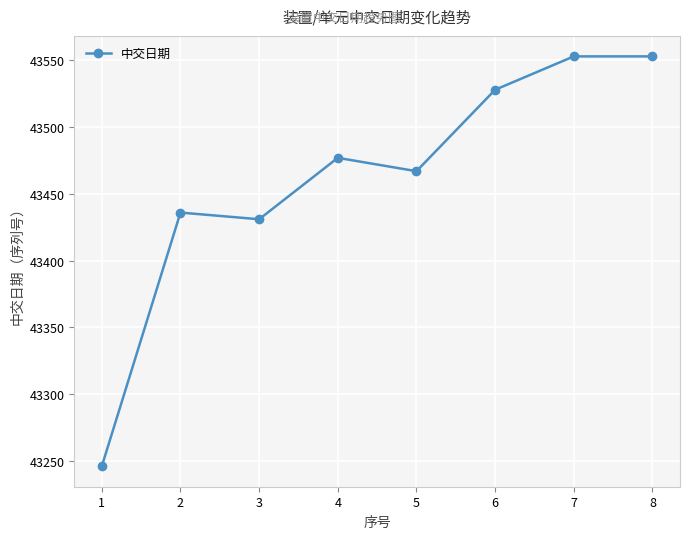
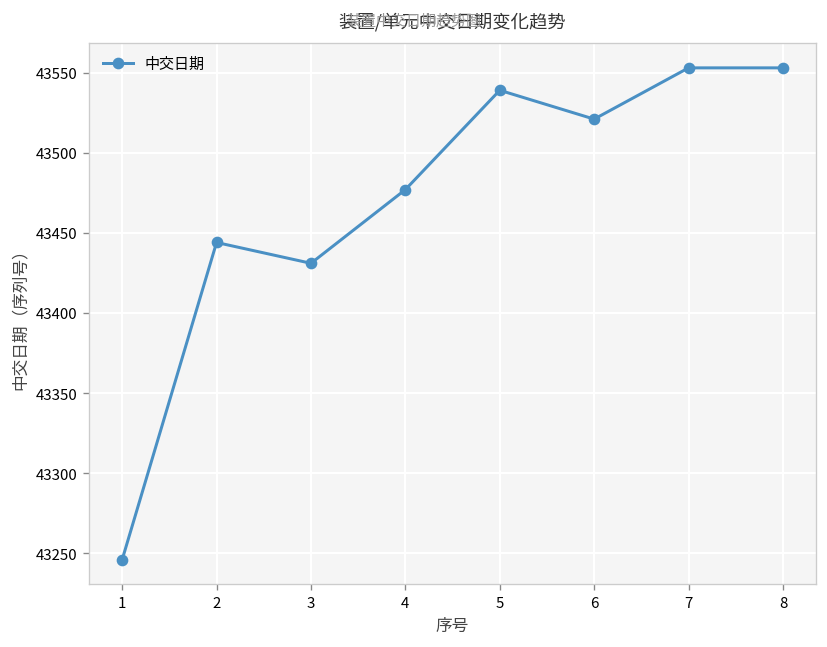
  {
    "1": 43246,
-   "2": 43436,
+   "2": 43444,
    "3": 43431,
    "4": 43477,
-   "5": 43467,
-   "6": 43528,
+   "5": 43539,
+   "6": 43521,
    "7": 43553,
    "8": 43553
  }
